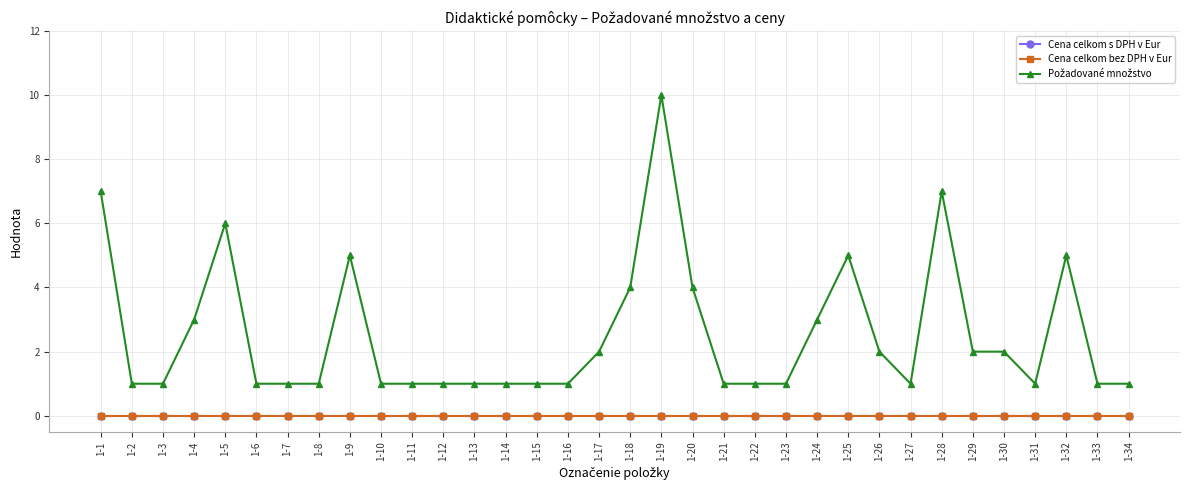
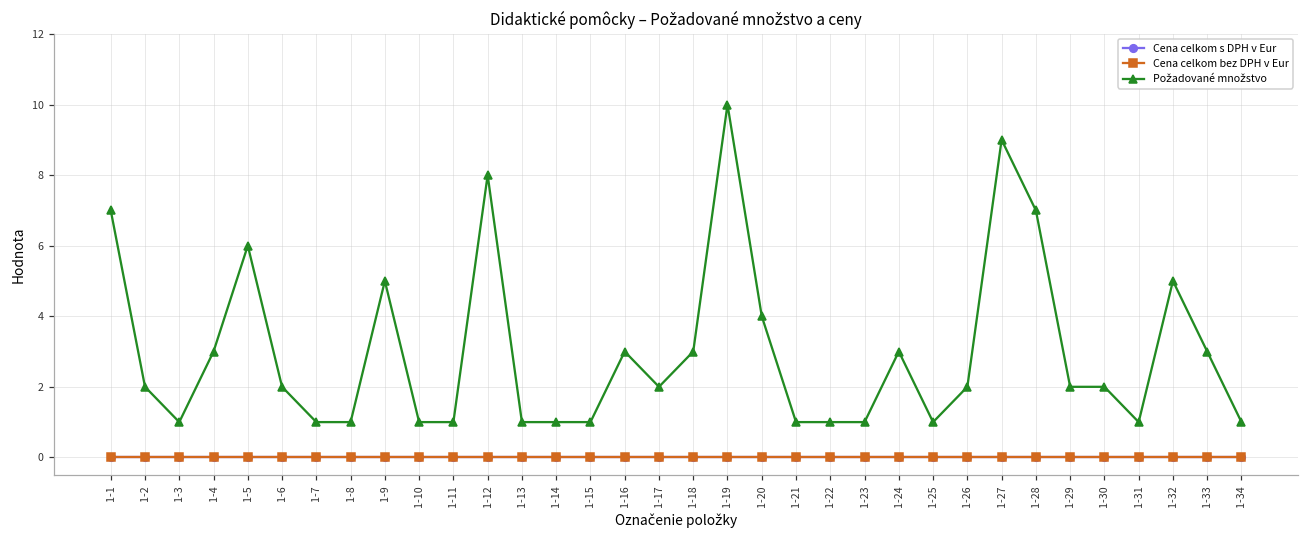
  {
    "Cena celkom bez DPH v Eur": {
      "1-1": 0,
      "1-2": 0,
      "1-3": 0,
      "1-4": 0,
      "1-5": 0,
      "1-6": 0,
      "1-7": 0,
      "1-8": 0,
      "1-9": 0,
      "1-10": 0,
      "1-11": 0,
      "1-12": 0,
      "1-13": 0,
      "1-14": 0,
      "1-15": 0,
      "1-16": 0,
      "1-17": 0,
      "1-18": 0,
      "1-19": 0,
      "1-20": 0,
      "1-21": 0,
      "1-22": 0,
      "1-23": 0,
      "1-24": 0,
      "1-25": 0,
      "1-26": 0,
      "1-27": 0,
      "1-28": 0,
      "1-29": 0,
      "1-30": 0,
      "1-31": 0,
      "1-32": 0,
      "1-33": 0,
      "1-34": 0
    },
    "Požadované množstvo": {
      "1-1": 7,
-     "1-2": 1,
+     "1-2": 2,
      "1-3": 1,
      "1-4": 3,
      "1-5": 6,
-     "1-6": 1,
+     "1-6": 2,
      "1-7": 1,
      "1-8": 1,
      "1-9": 5,
      "1-10": 1,
      "1-11": 1,
-     "1-12": 1,
+     "1-12": 8,
      "1-13": 1,
      "1-14": 1,
      "1-15": 1,
-     "1-16": 1,
+     "1-16": 3,
      "1-17": 2,
-     "1-18": 4,
+     "1-18": 3,
      "1-19": 10,
      "1-20": 4,
      "1-21": 1,
      "1-22": 1,
      "1-23": 1,
      "1-24": 3,
-     "1-25": 5,
+     "1-25": 1,
      "1-26": 2,
-     "1-27": 1,
+     "1-27": 9,
      "1-28": 7,
      "1-29": 2,
      "1-30": 2,
      "1-31": 1,
      "1-32": 5,
-     "1-33": 1,
+     "1-33": 3,
      "1-34": 1
    }
  }
